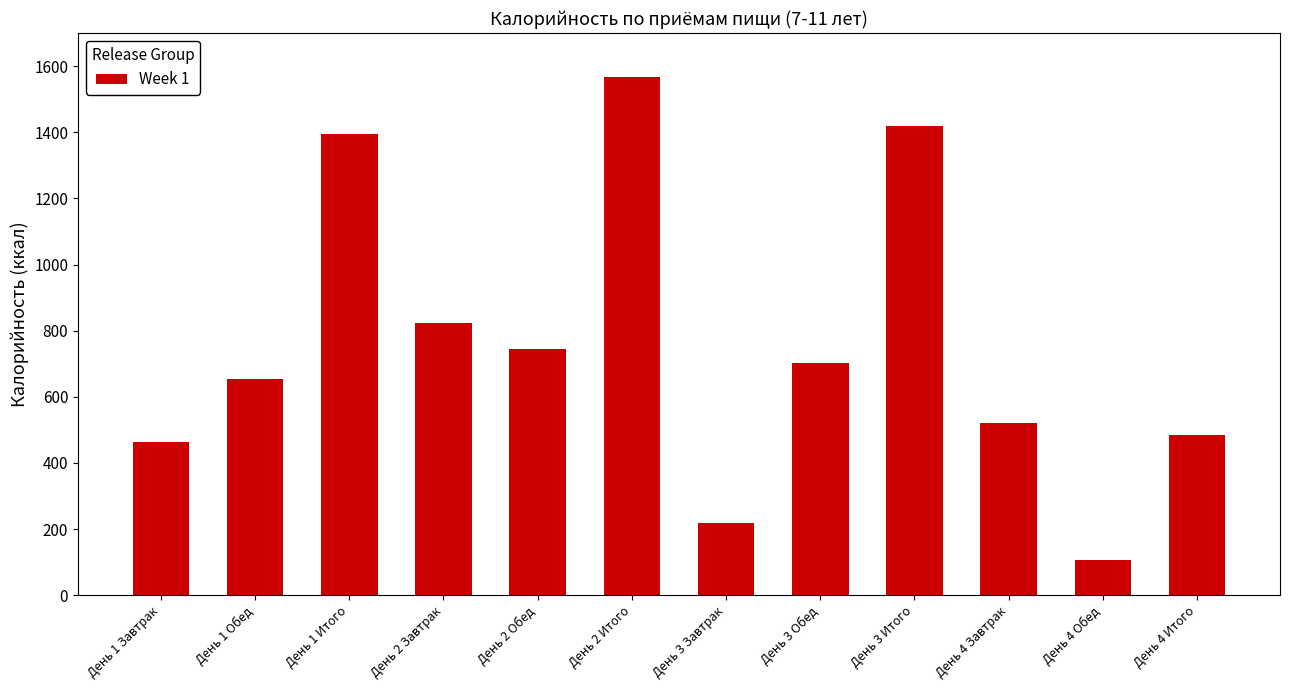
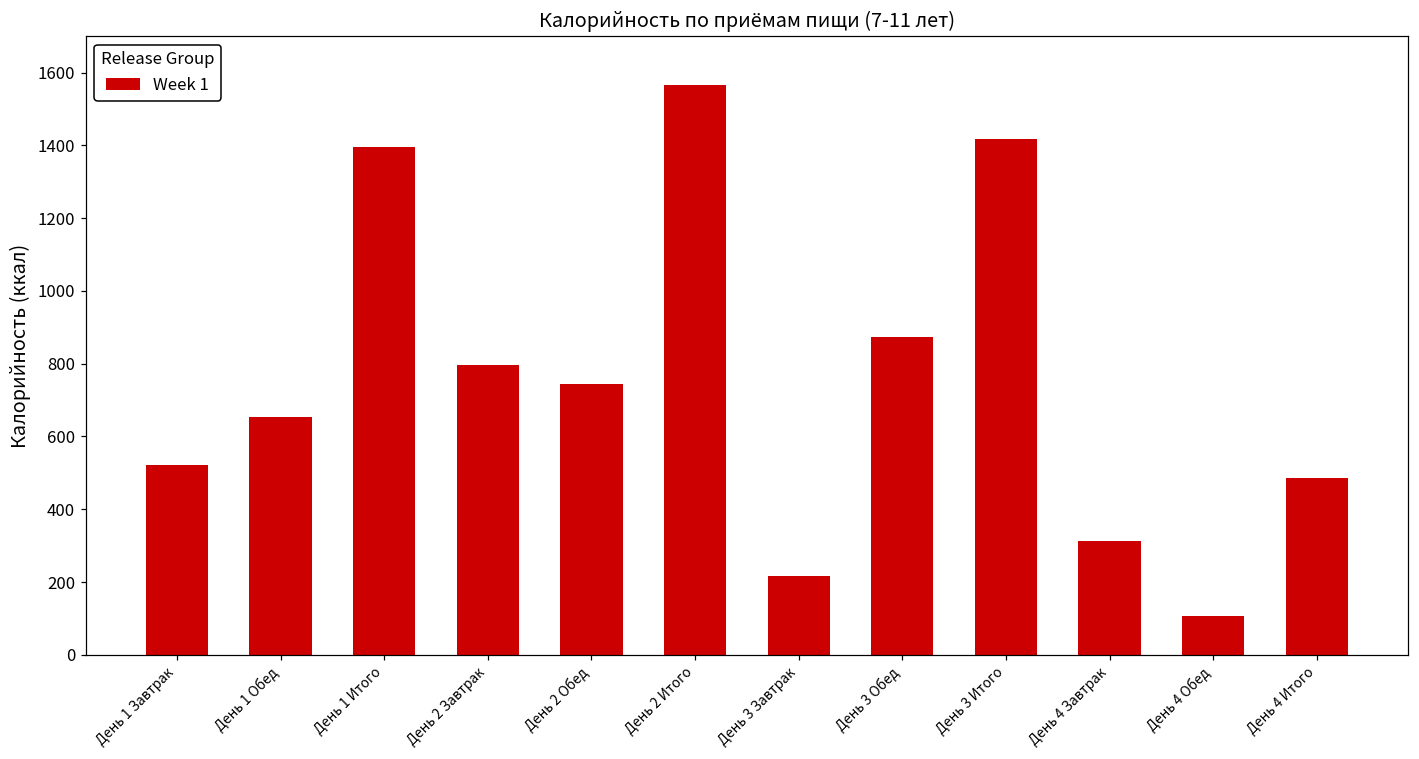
  {
-   "День 1 Завтрак": 460,
+   "День 1 Завтрак": 520,
    "День 1 Обед": 650,
    "День 1 Итого": 1400,
-   "День 2 Завтрак": 820,
+   "День 2 Завтрак": 800,
    "День 2 Обед": 740,
    "День 2 Итого": 1570,
    "День 3 Завтрак": 220,
-   "День 3 Обед": 700,
+   "День 3 Обед": 870,
    "День 3 Итого": 1420,
-   "День 4 Завтрак": 520,
+   "День 4 Завтрак": 310,
    "День 4 Обед": 110,
    "День 4 Итого": 490
  }
